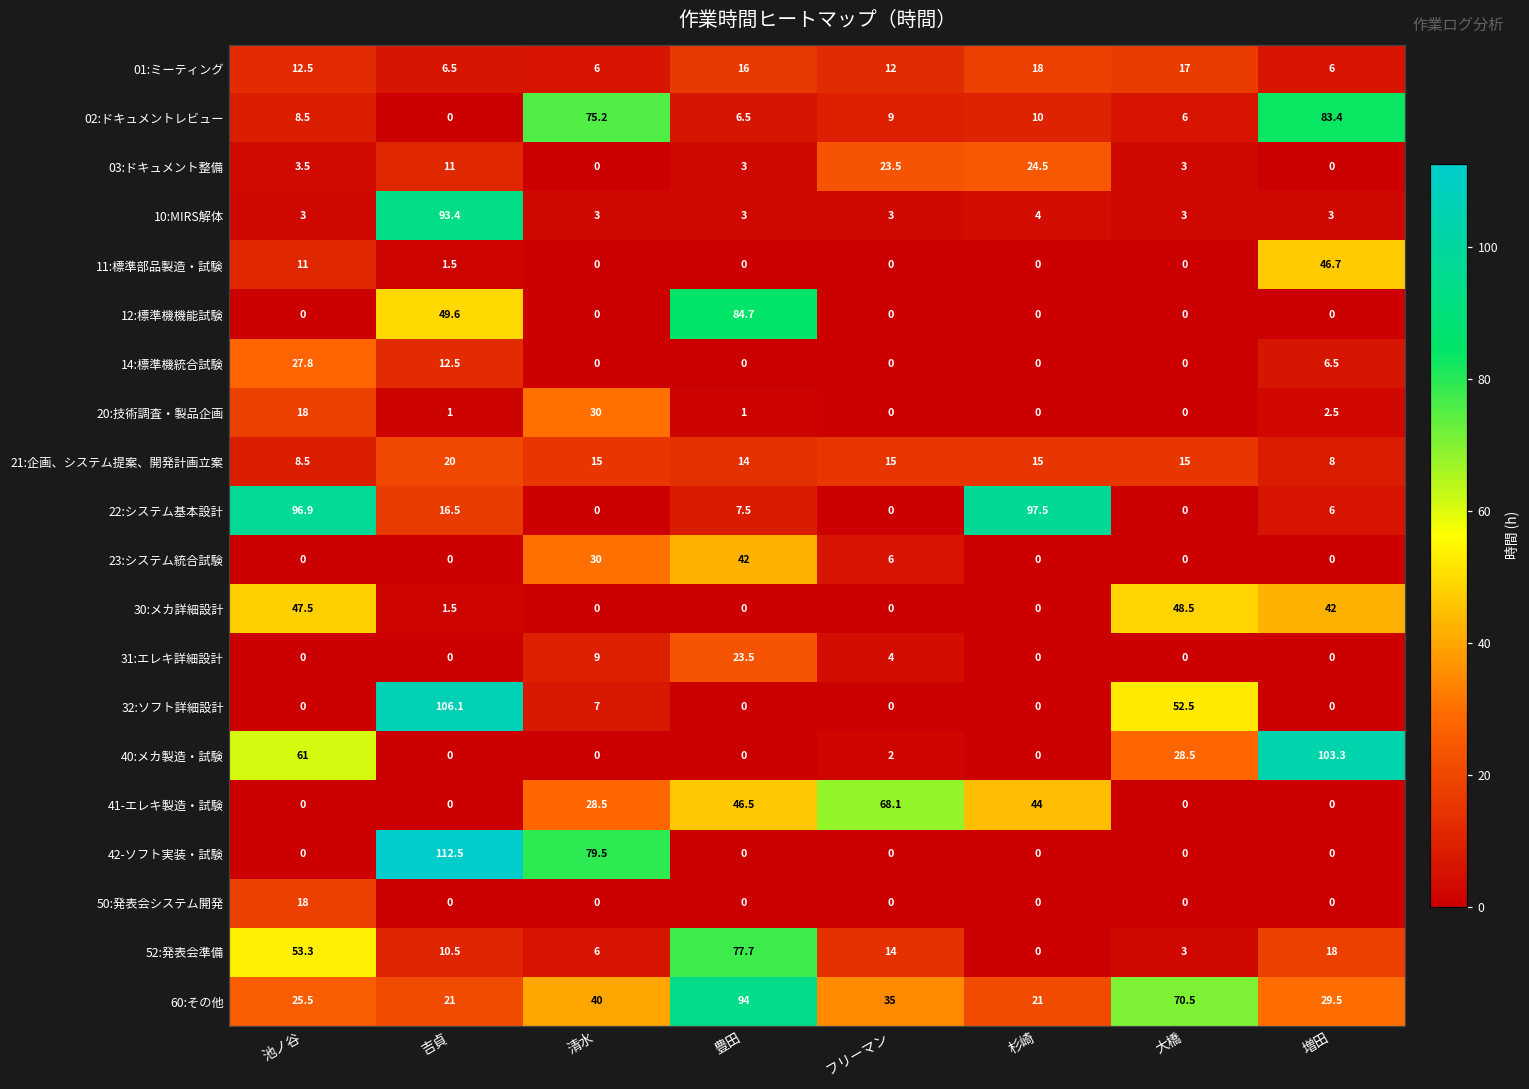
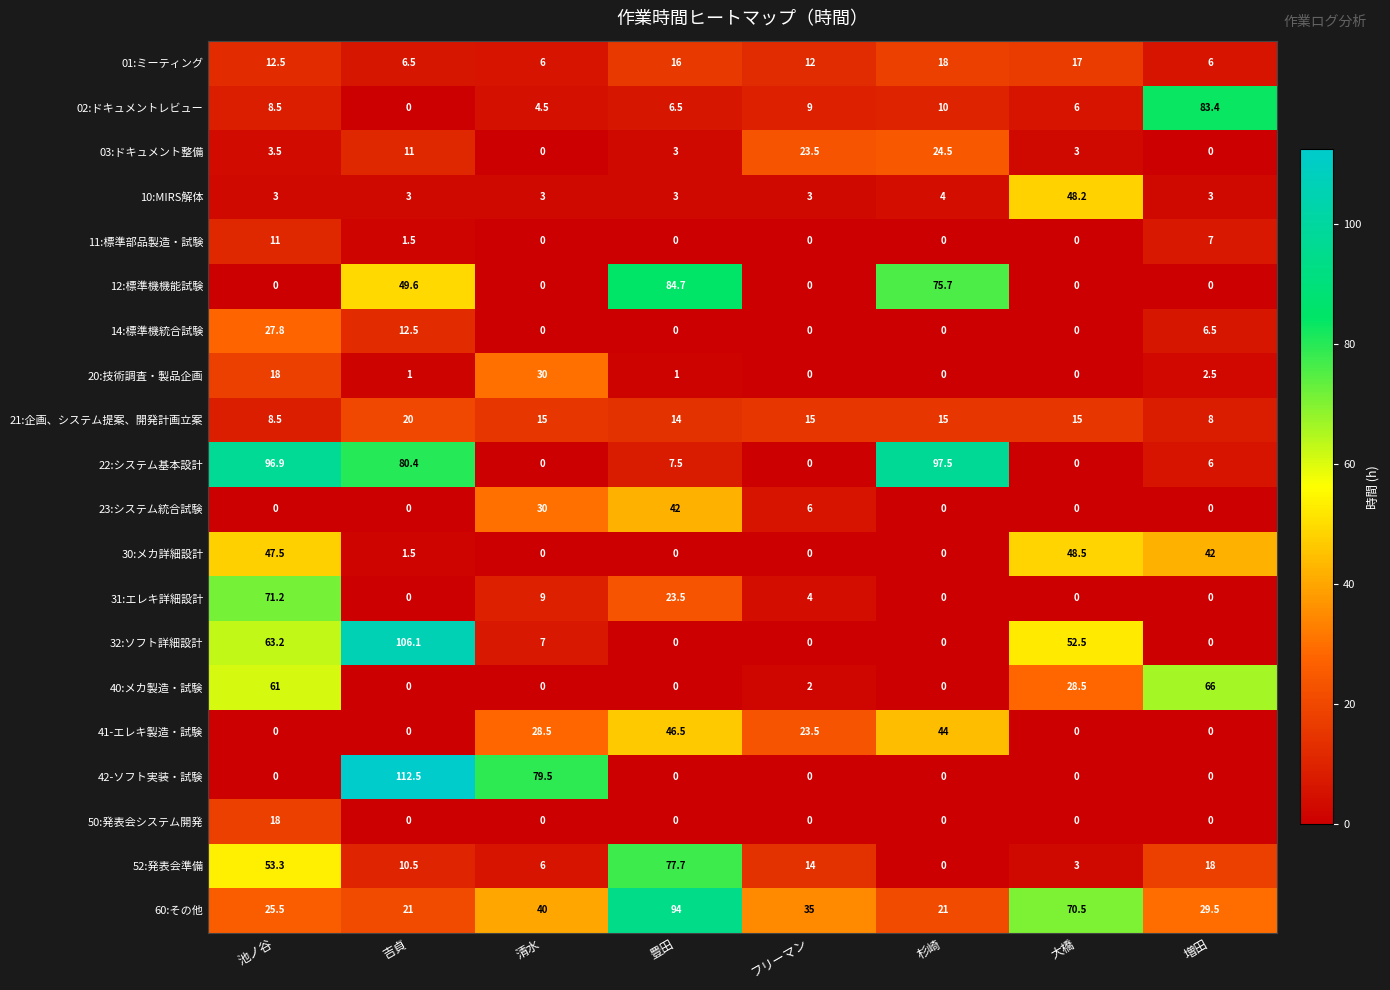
  {
    "01:ミーティング": {
      "池ノ谷": 12.5,
      "吉貞": 6.5,
      "清水": 6,
      "豊田": 16,
      "フリーマン": 12,
      "杉崎": 18,
      "大橋": 17,
      "増田": 6
    },
    "02:ドキュメントレビュー": {
      "池ノ谷": 8.5,
      "吉貞": 0,
-     "清水": 75.2,
+     "清水": 4.5,
      "豊田": 6.5,
      "フリーマン": 9,
      "杉崎": 10,
      "大橋": 6,
      "増田": 83.4
    },
    "03:ドキュメント整備": {
      "池ノ谷": 3.5,
      "吉貞": 11,
      "清水": 0,
      "豊田": 3,
      "フリーマン": 23.5,
      "杉崎": 24.5,
      "大橋": 3,
      "増田": 0
    },
    "10:MIRS解体": {
      "池ノ谷": 3,
-     "吉貞": 93.4,
+     "吉貞": 3,
      "清水": 3,
      "豊田": 3,
      "フリーマン": 3,
      "杉崎": 4,
-     "大橋": 3,
+     "大橋": 48.2,
      "増田": 3
    },
    "11:標準部品製造・試験": {
      "池ノ谷": 11,
      "吉貞": 1.5,
      "清水": 0,
      "豊田": 0,
      "フリーマン": 0,
      "杉崎": 0,
      "大橋": 0,
-     "増田": 46.7
+     "増田": 7
    },
    "12:標準機機能試験": {
      "池ノ谷": 0,
      "吉貞": 49.6,
      "清水": 0,
      "豊田": 84.7,
      "フリーマン": 0,
-     "杉崎": 0,
+     "杉崎": 75.7,
      "大橋": 0,
      "増田": 0
    },
    "14:標準機統合試験": {
      "池ノ谷": 27.8,
      "吉貞": 12.5,
      "清水": 0,
      "豊田": 0,
      "フリーマン": 0,
      "杉崎": 0,
      "大橋": 0,
      "増田": 6.5
    },
    "20:技術調査・製品企画": {
      "池ノ谷": 18,
      "吉貞": 1,
      "清水": 30,
      "豊田": 1,
      "フリーマン": 0,
      "杉崎": 0,
      "大橋": 0,
      "増田": 2.5
    },
    "21:企画、システム提案、開発計画立案": {
      "池ノ谷": 8.5,
      "吉貞": 20,
      "清水": 15,
      "豊田": 14,
      "フリーマン": 15,
      "杉崎": 15,
      "大橋": 15,
      "増田": 8
    },
    "22:システム基本設計": {
      "池ノ谷": 96.9,
-     "吉貞": 16.5,
+     "吉貞": 80.4,
      "清水": 0,
      "豊田": 7.5,
      "フリーマン": 0,
      "杉崎": 97.5,
      "大橋": 0,
      "増田": 6
    },
    "23:システム統合試験": {
      "池ノ谷": 0,
      "吉貞": 0,
      "清水": 30,
      "豊田": 42,
      "フリーマン": 6,
      "杉崎": 0,
      "大橋": 0,
      "増田": 0
    },
    "30:メカ詳細設計": {
      "池ノ谷": 47.5,
      "吉貞": 1.5,
      "清水": 0,
      "豊田": 0,
      "フリーマン": 0,
      "杉崎": 0,
      "大橋": 48.5,
      "増田": 42
    },
    "31:エレキ詳細設計": {
-     "池ノ谷": 0,
+     "池ノ谷": 71.2,
      "吉貞": 0,
      "清水": 9,
      "豊田": 23.5,
      "フリーマン": 4,
      "杉崎": 0,
      "大橋": 0,
      "増田": 0
    },
    "32:ソフト詳細設計": {
-     "池ノ谷": 0,
+     "池ノ谷": 63.2,
      "吉貞": 106.1,
      "清水": 7,
      "豊田": 0,
      "フリーマン": 0,
      "杉崎": 0,
      "大橋": 52.5,
      "増田": 0
    },
    "40:メカ製造・試験": {
      "池ノ谷": 61,
      "吉貞": 0,
      "清水": 0,
      "豊田": 0,
      "フリーマン": 2,
      "杉崎": 0,
      "大橋": 28.5,
-     "増田": 103.3
+     "増田": 66
    },
    "41-エレキ製造・試験": {
      "池ノ谷": 0,
      "吉貞": 0,
      "清水": 28.5,
      "豊田": 46.5,
-     "フリーマン": 68.1,
+     "フリーマン": 23.5,
      "杉崎": 44,
      "大橋": 0,
      "増田": 0
    },
    "42-ソフト実装・試験": {
      "池ノ谷": 0,
      "吉貞": 112.5,
      "清水": 79.5,
      "豊田": 0,
      "フリーマン": 0,
      "杉崎": 0,
      "大橋": 0,
      "増田": 0
    },
    "50:発表会システム開発": {
      "池ノ谷": 18,
      "吉貞": 0,
      "清水": 0,
      "豊田": 0,
      "フリーマン": 0,
      "杉崎": 0,
      "大橋": 0,
      "増田": 0
    },
    "52:発表会準備": {
      "池ノ谷": 53.3,
      "吉貞": 10.5,
      "清水": 6,
      "豊田": 77.7,
      "フリーマン": 14,
      "杉崎": 0,
      "大橋": 3,
      "増田": 18
    },
    "60:その他": {
      "池ノ谷": 25.5,
      "吉貞": 21,
      "清水": 40,
      "豊田": 94,
      "フリーマン": 35,
      "杉崎": 21,
      "大橋": 70.5,
      "増田": 29.5
    }
  }
